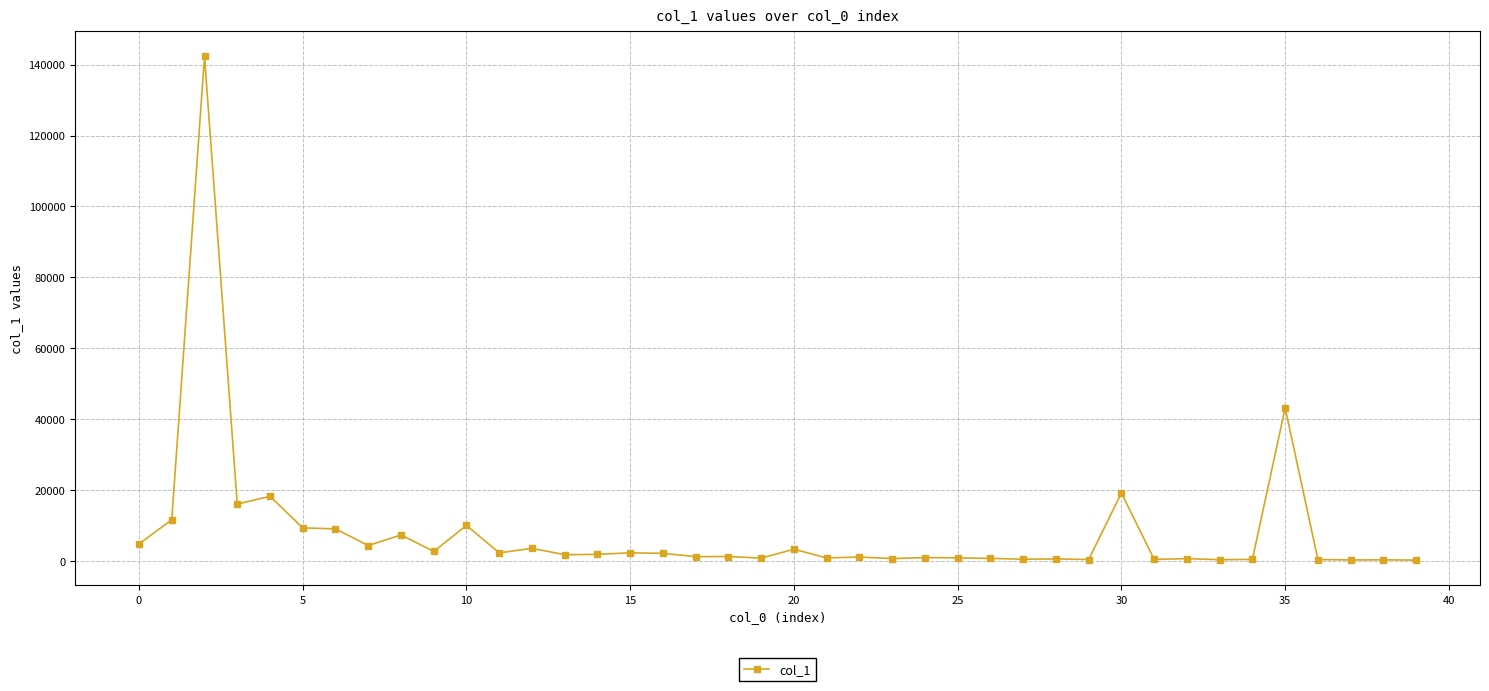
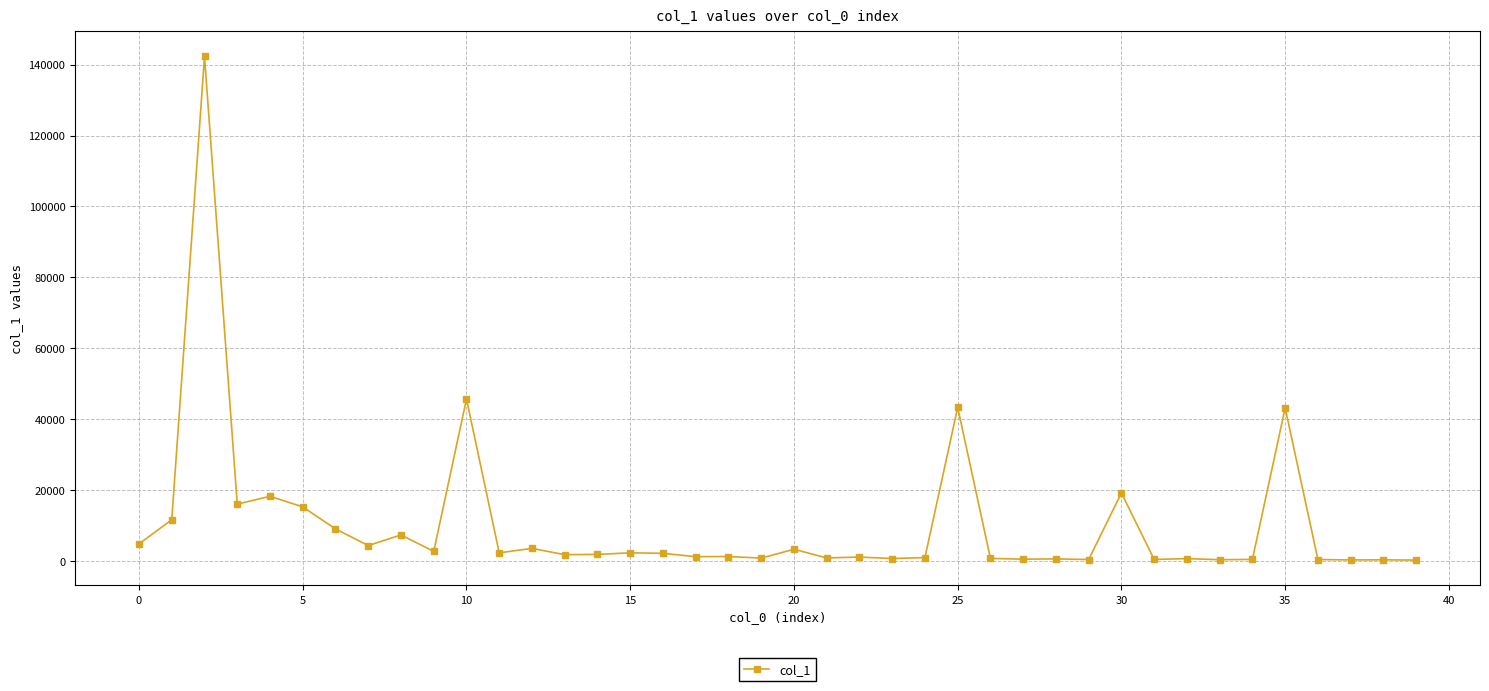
  {
    "0": 5000,
-   "5": 9000,
-   "10": 10000,
+   "5": 15000,
+   "10": 46000,
    "15": 2000,
    "20": 3000,
-   "25": 1000,
+   "25": 43000,
    "30": 19000,
    "35": 43000
  }
